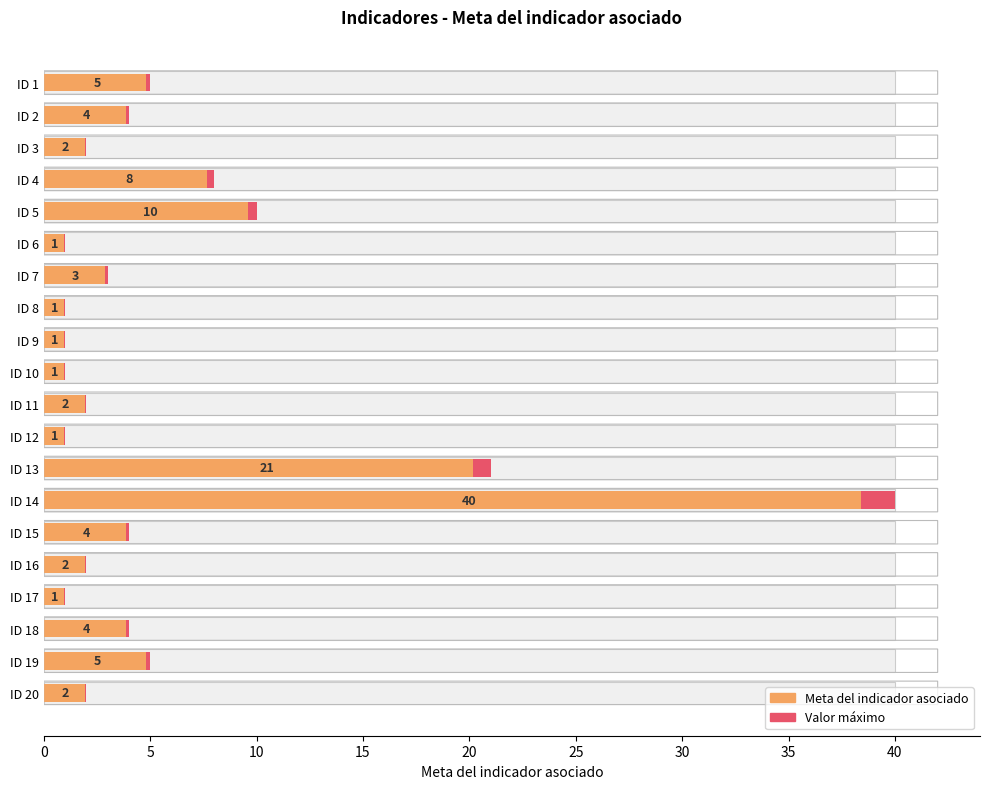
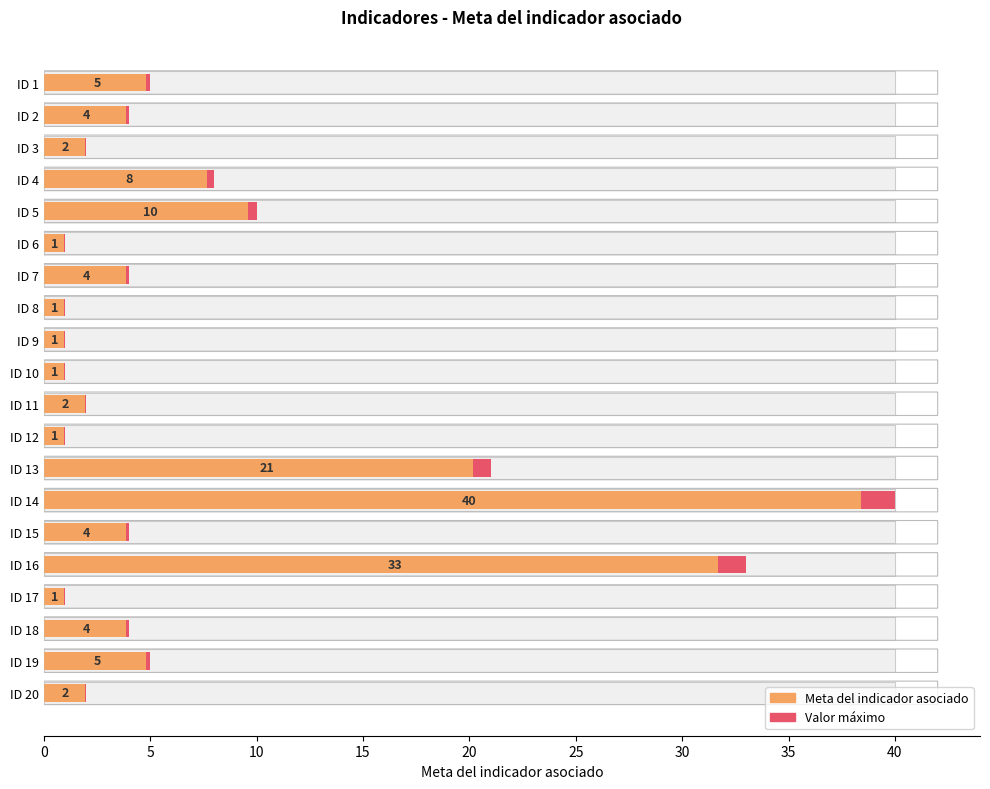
  {
    "Meta del indicador asociado": {
-     "ID 7": 3,
+     "ID 7": 4,
      "ID 14": 40,
-     "ID 16": 2
+     "ID 16": 33
    }
  }
